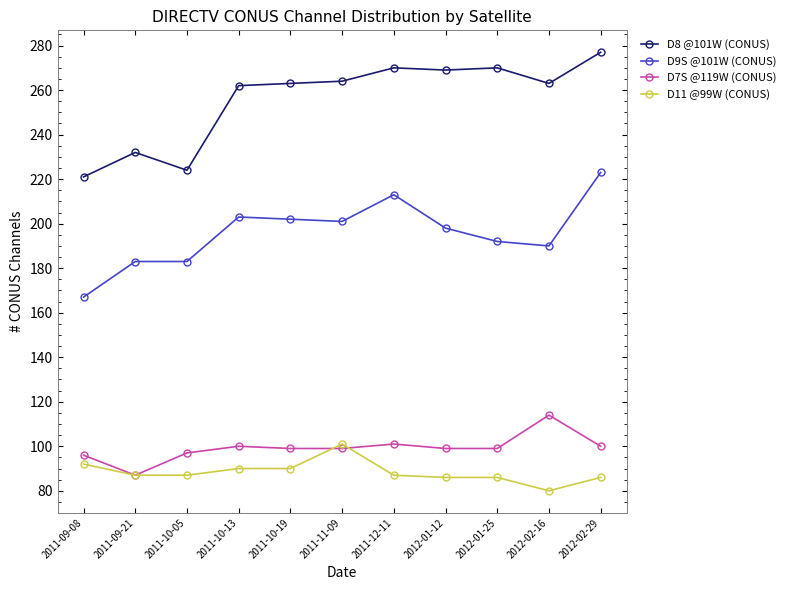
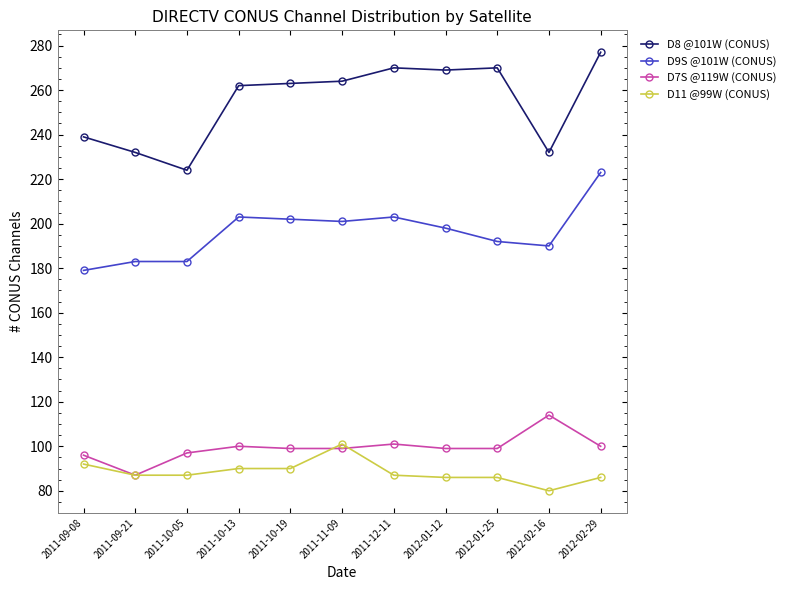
  {
    "D8 @101W (CONUS)": {
-     "2011-09-08": 221,
+     "2011-09-08": 239,
      "2011-09-21": 232,
      "2011-10-05": 224,
      "2011-10-13": 262,
      "2011-10-19": 263,
      "2011-11-09": 264,
      "2011-12-11": 270,
      "2012-01-12": 269,
      "2012-01-25": 270,
-     "2012-02-16": 263,
+     "2012-02-16": 232,
      "2012-02-29": 277
    },
    "D9S @101W (CONUS)": {
-     "2011-09-08": 167,
+     "2011-09-08": 179,
      "2011-09-21": 183,
      "2011-10-05": 183,
      "2011-10-13": 203,
      "2011-10-19": 202,
      "2011-11-09": 201,
-     "2011-12-11": 213,
+     "2011-12-11": 203,
      "2012-01-12": 198,
      "2012-01-25": 192,
      "2012-02-16": 190,
      "2012-02-29": 223
    },
    "D7S @119W (CONUS)": {
      "2011-09-08": 96,
      "2011-10-05": 97,
      "2011-10-13": 100,
      "2011-10-19": 99,
      "2011-11-09": 99,
      "2011-12-11": 101,
      "2012-01-12": 99,
      "2012-01-25": 99,
      "2012-02-16": 114,
      "2012-02-29": 100
    },
    "D11 @99W (CONUS)": {
      "2011-09-08": 92,
      "2011-10-05": 87,
      "2011-10-13": 90,
      "2011-10-19": 90,
      "2011-11-09": 101,
      "2011-12-11": 87,
      "2012-01-12": 86,
      "2012-01-25": 86,
      "2012-02-16": 80,
      "2012-02-29": 86
    }
  }
